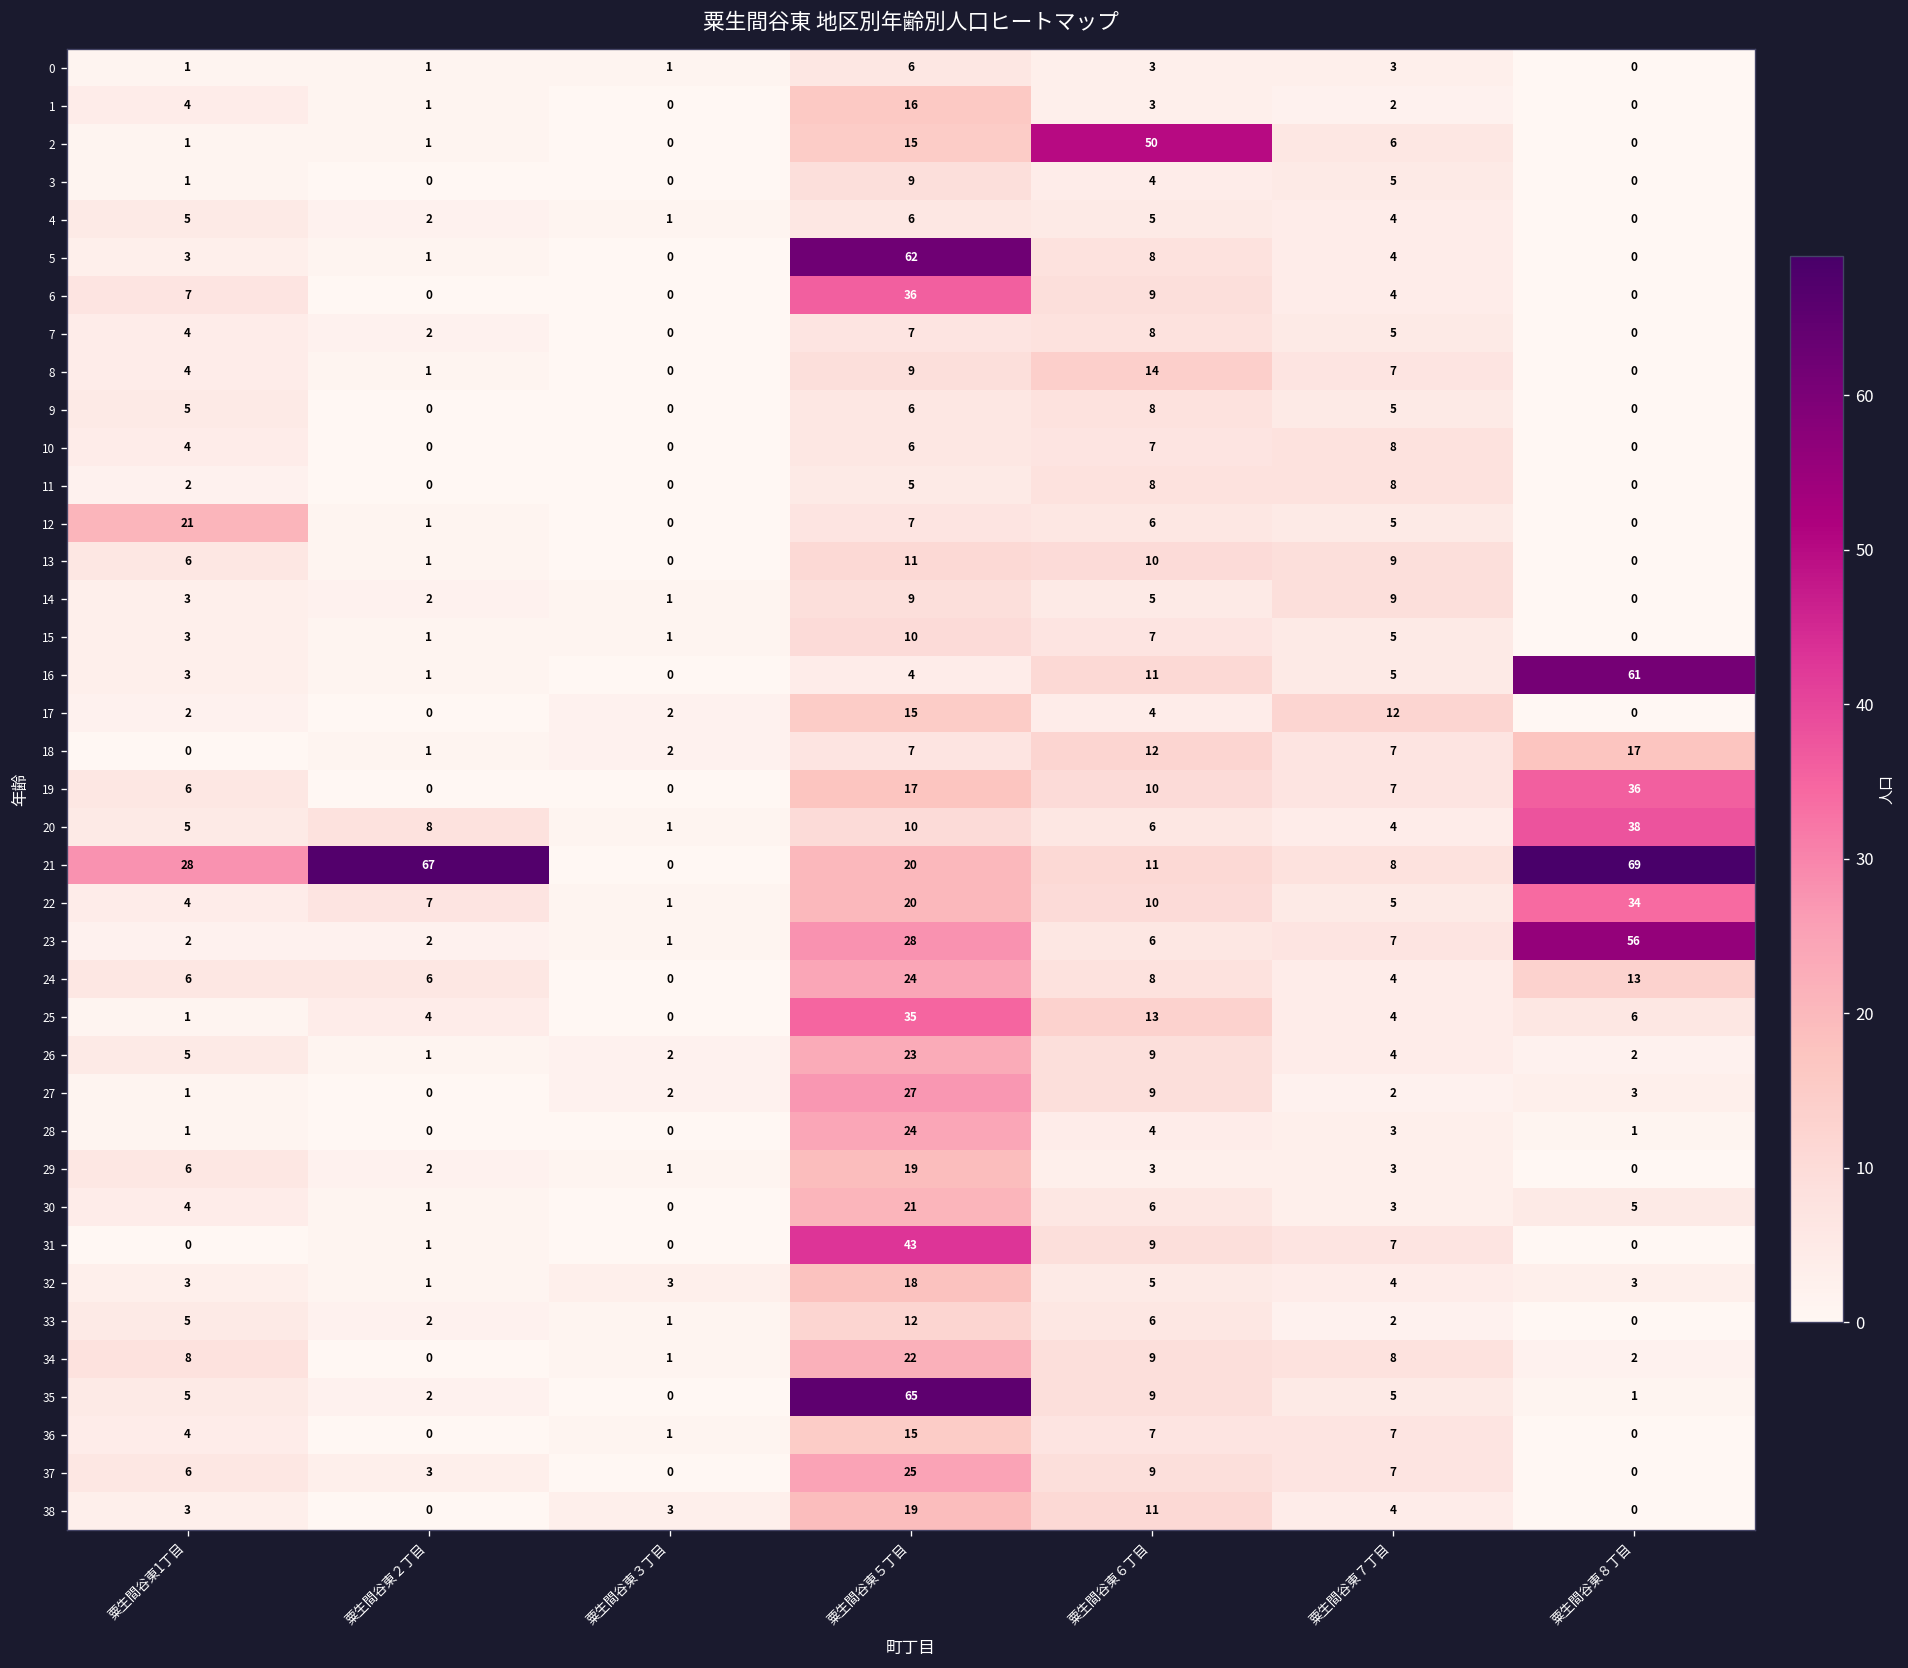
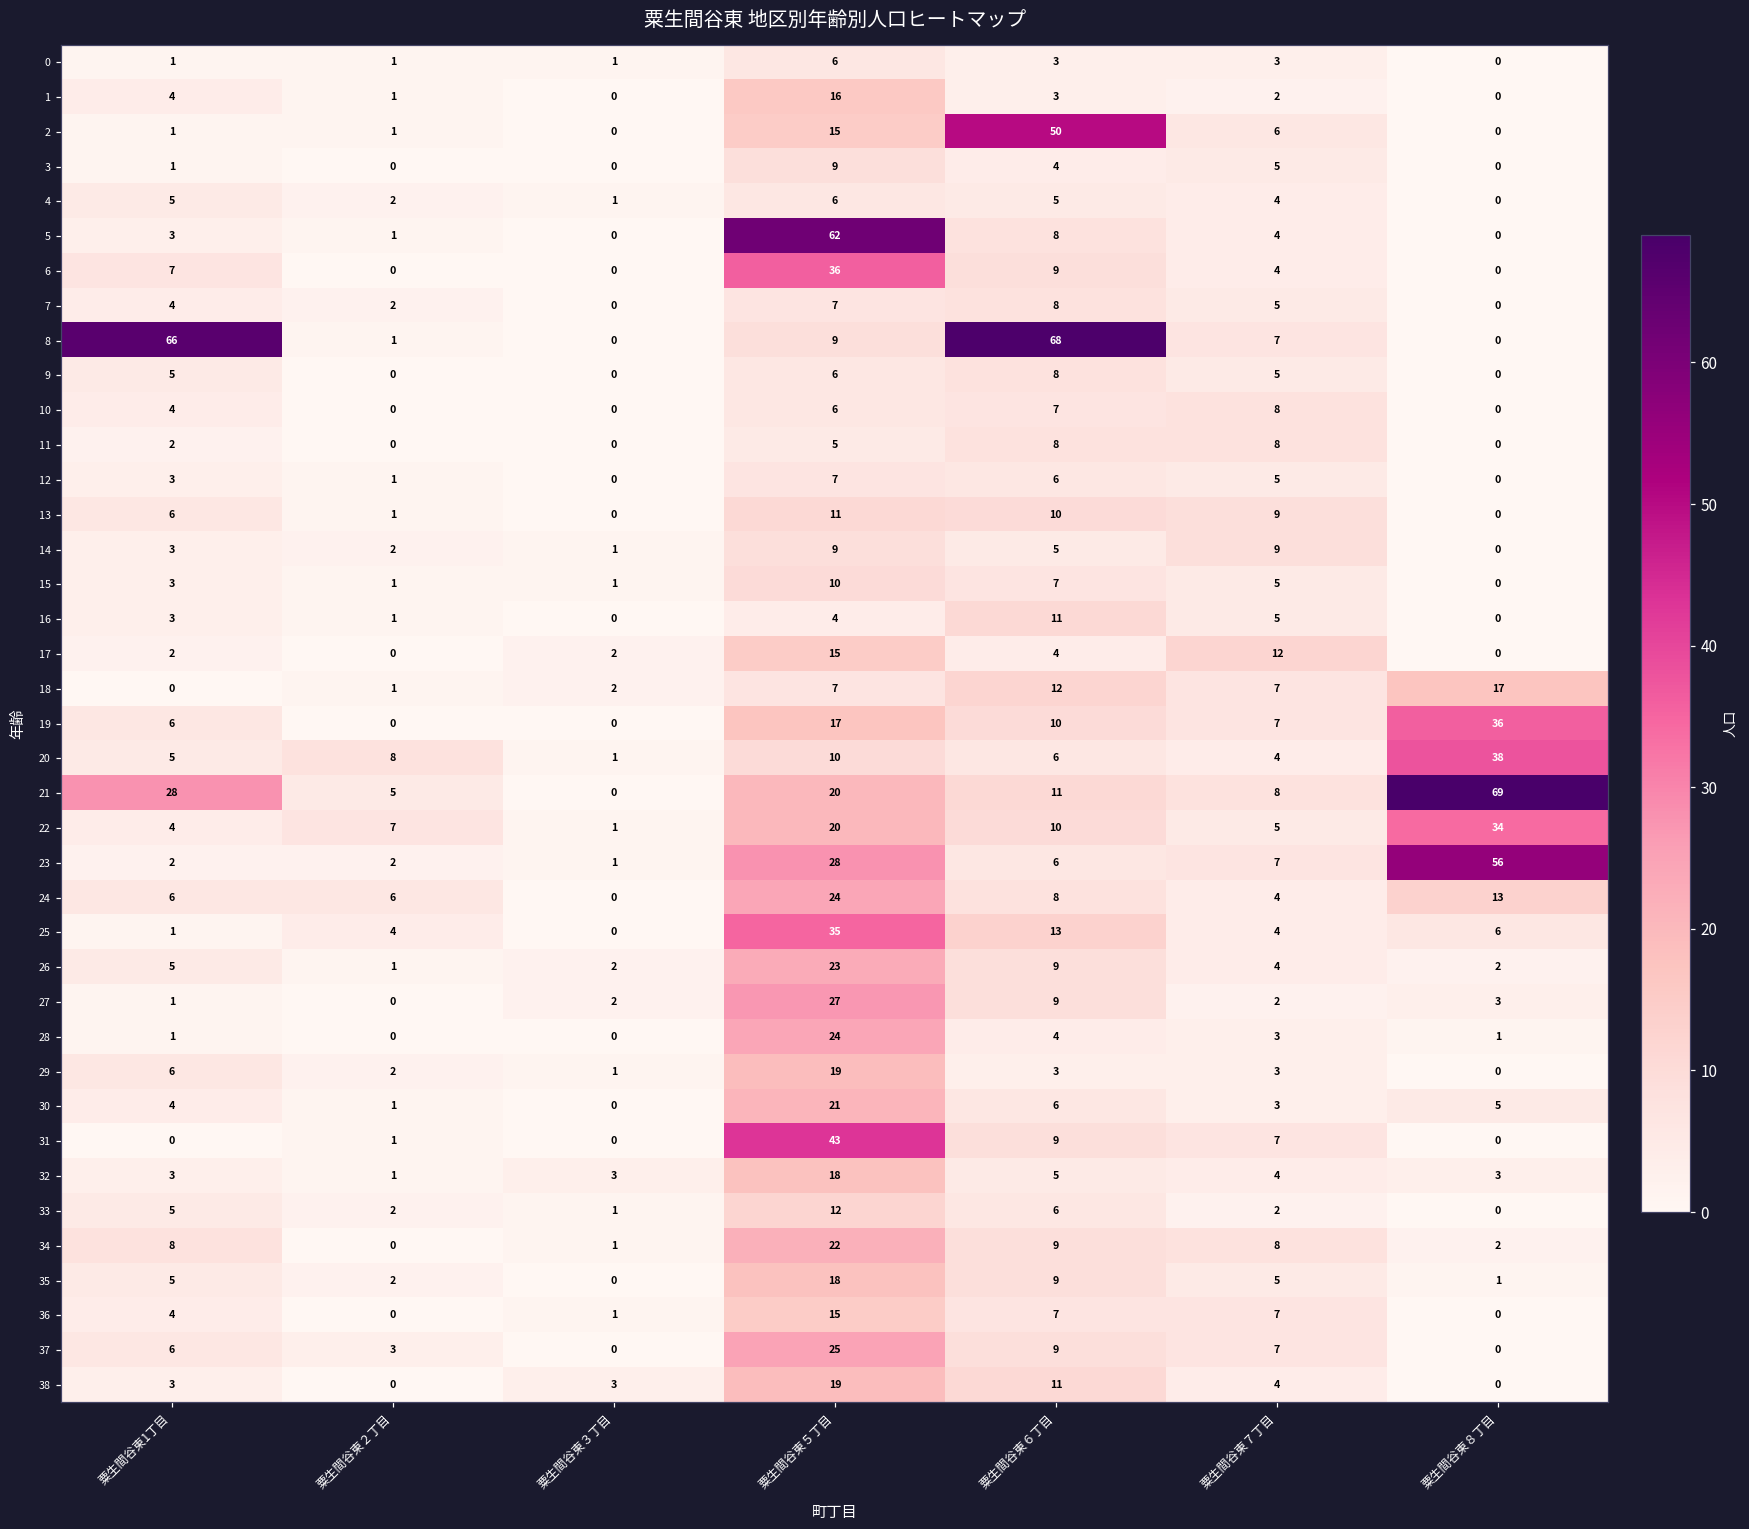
  {
    "8": {
-     "粟生間谷東1丁目": 4,
+     "粟生間谷東1丁目": 66,
      "粟生間谷東２丁目": 1,
      "粟生間谷東３丁目": 0,
      "粟生間谷東５丁目": 9,
-     "粟生間谷東６丁目": 14,
+     "粟生間谷東６丁目": 68,
      "粟生間谷東７丁目": 7,
      "粟生間谷東８丁目": 0
    },
    "12": {
-     "粟生間谷東1丁目": 21,
+     "粟生間谷東1丁目": 3,
      "粟生間谷東２丁目": 1,
      "粟生間谷東３丁目": 0,
      "粟生間谷東５丁目": 7,
      "粟生間谷東６丁目": 6,
      "粟生間谷東７丁目": 5,
      "粟生間谷東８丁目": 0
    },
    "16": {
      "粟生間谷東1丁目": 3,
      "粟生間谷東２丁目": 1,
      "粟生間谷東３丁目": 0,
      "粟生間谷東５丁目": 4,
      "粟生間谷東６丁目": 11,
      "粟生間谷東７丁目": 5,
-     "粟生間谷東８丁目": 61
+     "粟生間谷東８丁目": 0
    },
    "21": {
      "粟生間谷東1丁目": 28,
-     "粟生間谷東２丁目": 67,
+     "粟生間谷東２丁目": 5,
      "粟生間谷東３丁目": 0,
      "粟生間谷東５丁目": 20,
      "粟生間谷東６丁目": 11,
      "粟生間谷東７丁目": 8,
      "粟生間谷東８丁目": 69
    },
    "35": {
      "粟生間谷東1丁目": 5,
      "粟生間谷東２丁目": 2,
      "粟生間谷東３丁目": 0,
-     "粟生間谷東５丁目": 65,
+     "粟生間谷東５丁目": 18,
      "粟生間谷東６丁目": 9,
      "粟生間谷東７丁目": 5,
      "粟生間谷東８丁目": 1
    }
  }
